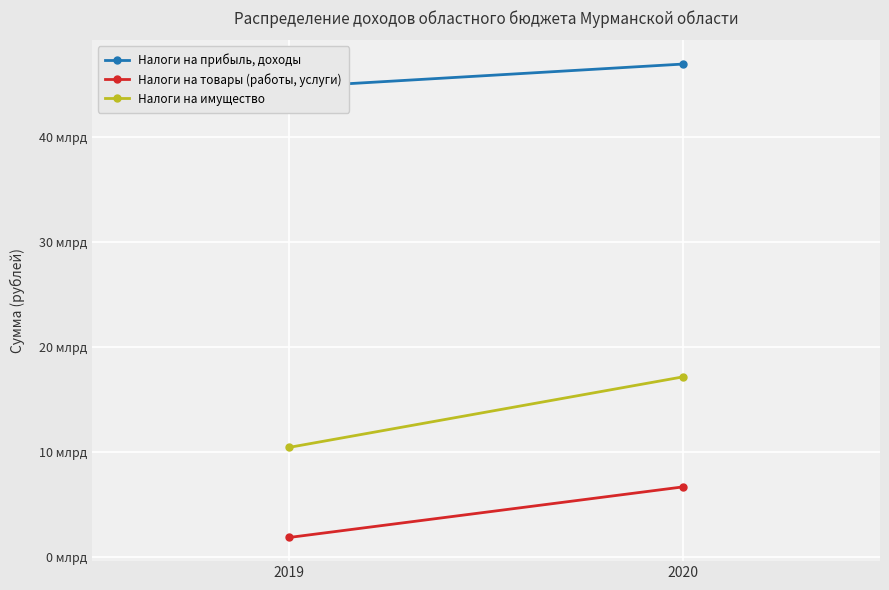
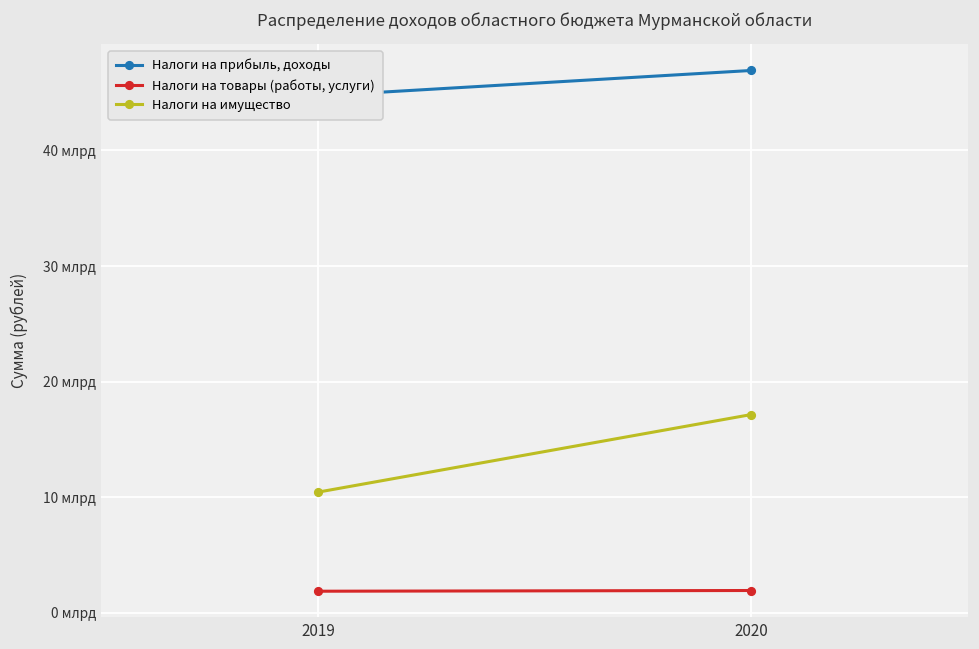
  {
    "Налоги на прибыль, доходы": {
      "2020": "46.9 млрд"
    },
    "Налоги на товары (работы, услуги)": {
      "2019": "1.9 млрд",
-     "2020": "6.7 млрд"
+     "2020": "1.9 млрд"
    },
    "Налоги на имущество": {
      "2019": "10.4 млрд",
      "2020": "17.2 млрд"
    }
  }
